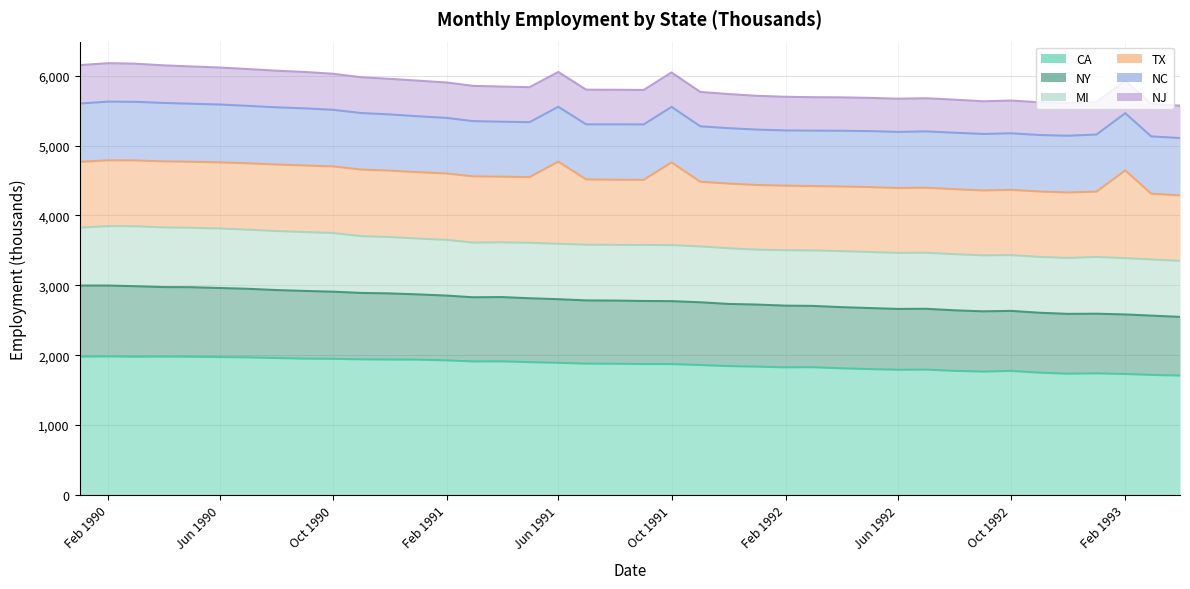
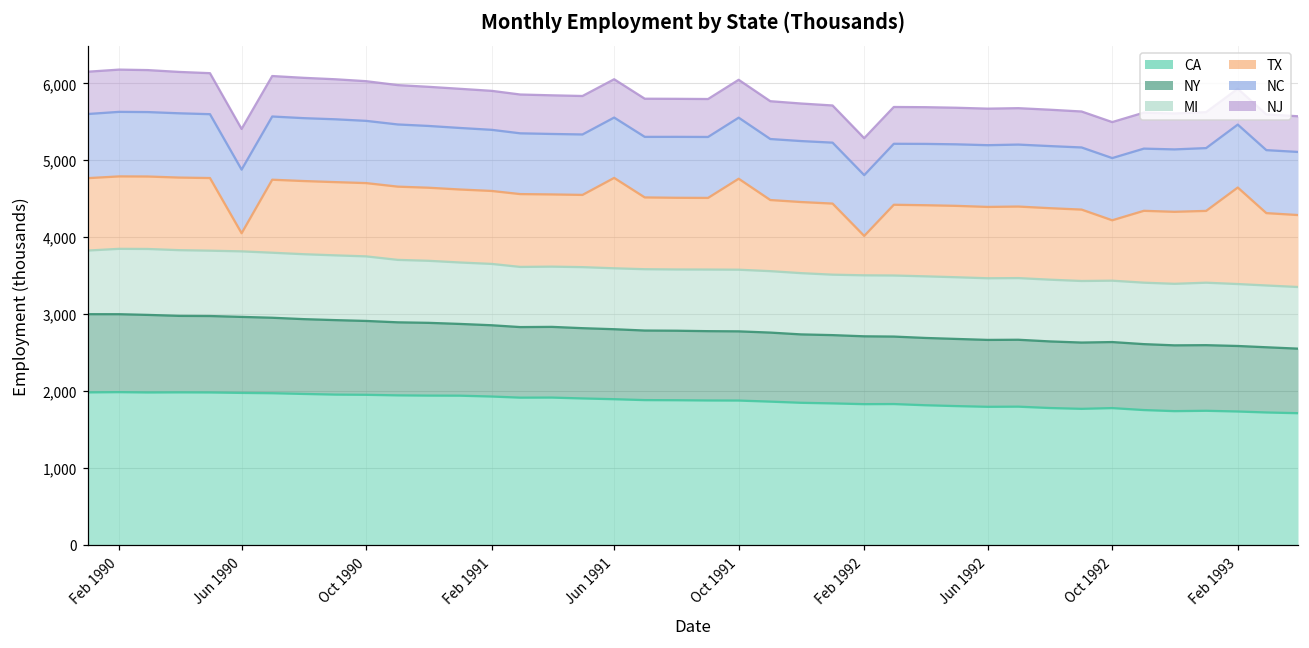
  {
    "TX": {
      "Feb 1990": "900",
-     "Jun 1990": "900",
+     "Jun 1990": "200",
      "Oct 1990": "1,000",
      "Feb 1991": "900",
      "Jun 1991": "1,200",
      "Oct 1991": "1,200",
-     "Feb 1992": "900",
+     "Feb 1992": "500",
      "Jun 1992": "900",
-     "Oct 1992": "900",
+     "Oct 1992": "800",
      "Feb 1993": "1,300"
    }
  }
